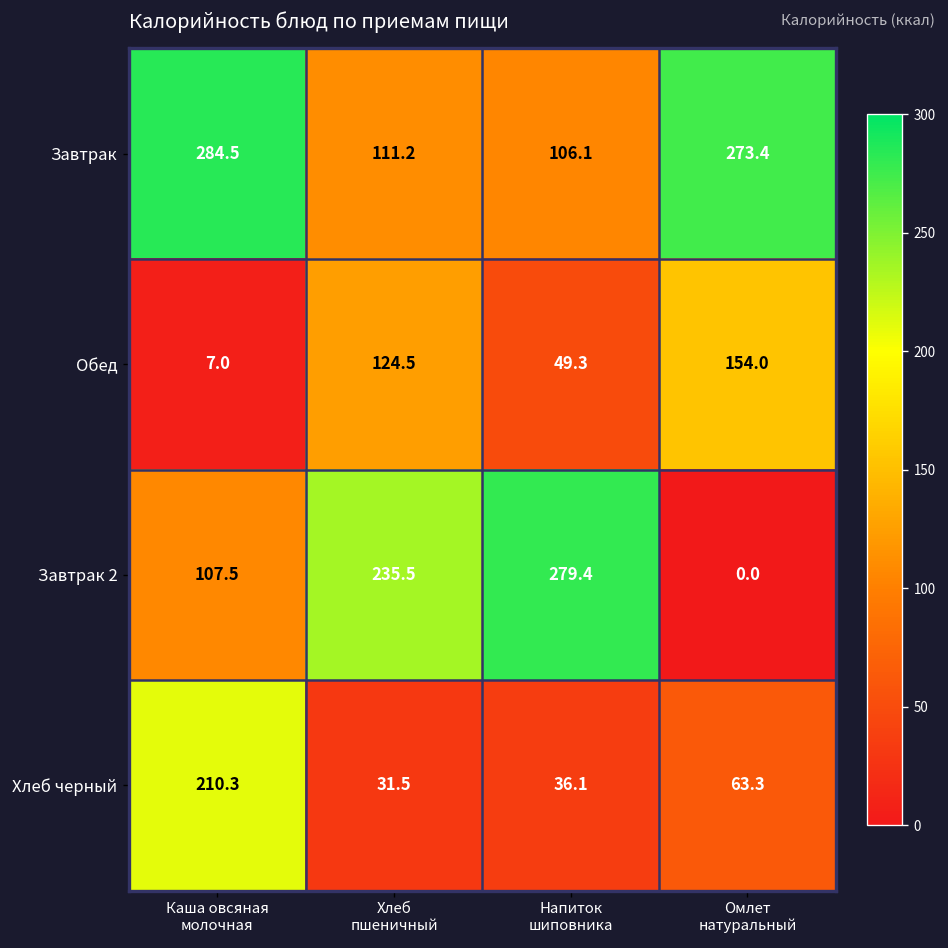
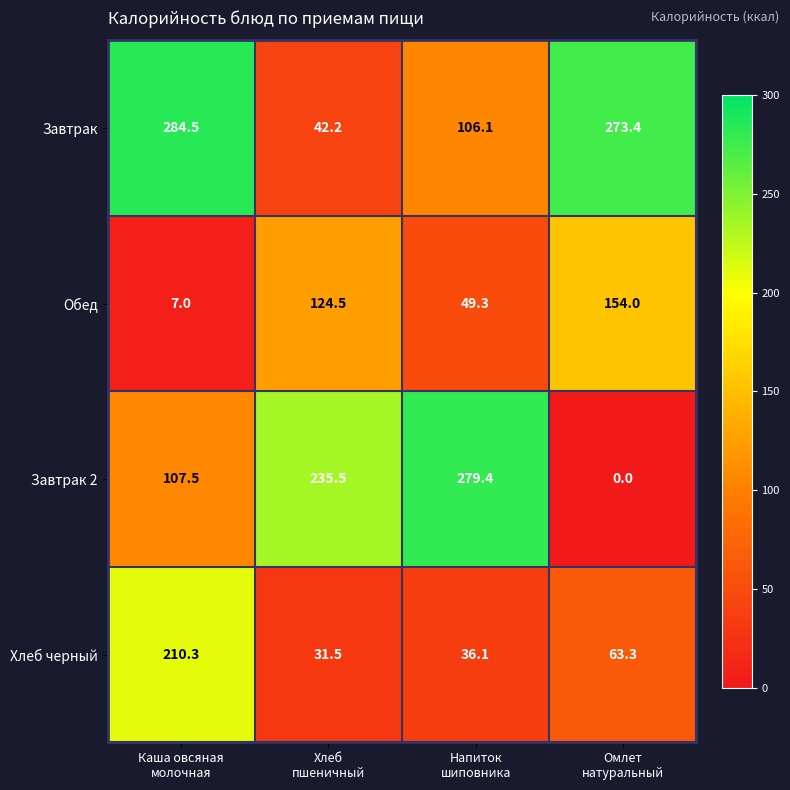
  {
    "Завтрак": {
      "Каша овсяная молочная": 284.5,
-     "Хлеб пшеничный": 111.2,
+     "Хлеб пшеничный": 42.2,
      "Напиток шиповника": 106.1,
      "Омлет натуральный": 273.4
    },
    "Обед": {
      "Каша овсяная молочная": 7.0,
      "Хлеб пшеничный": 124.5,
      "Напиток шиповника": 49.3,
      "Омлет натуральный": 154.0
    },
    "Завтрак 2": {
      "Каша овсяная молочная": 107.5,
      "Хлеб пшеничный": 235.5,
      "Напиток шиповника": 279.4,
      "Омлет натуральный": 0.0
    },
    "Хлеб черный": {
      "Каша овсяная молочная": 210.3,
      "Хлеб пшеничный": 31.5,
      "Напиток шиповника": 36.1,
      "Омлет натуральный": 63.3
    }
  }
